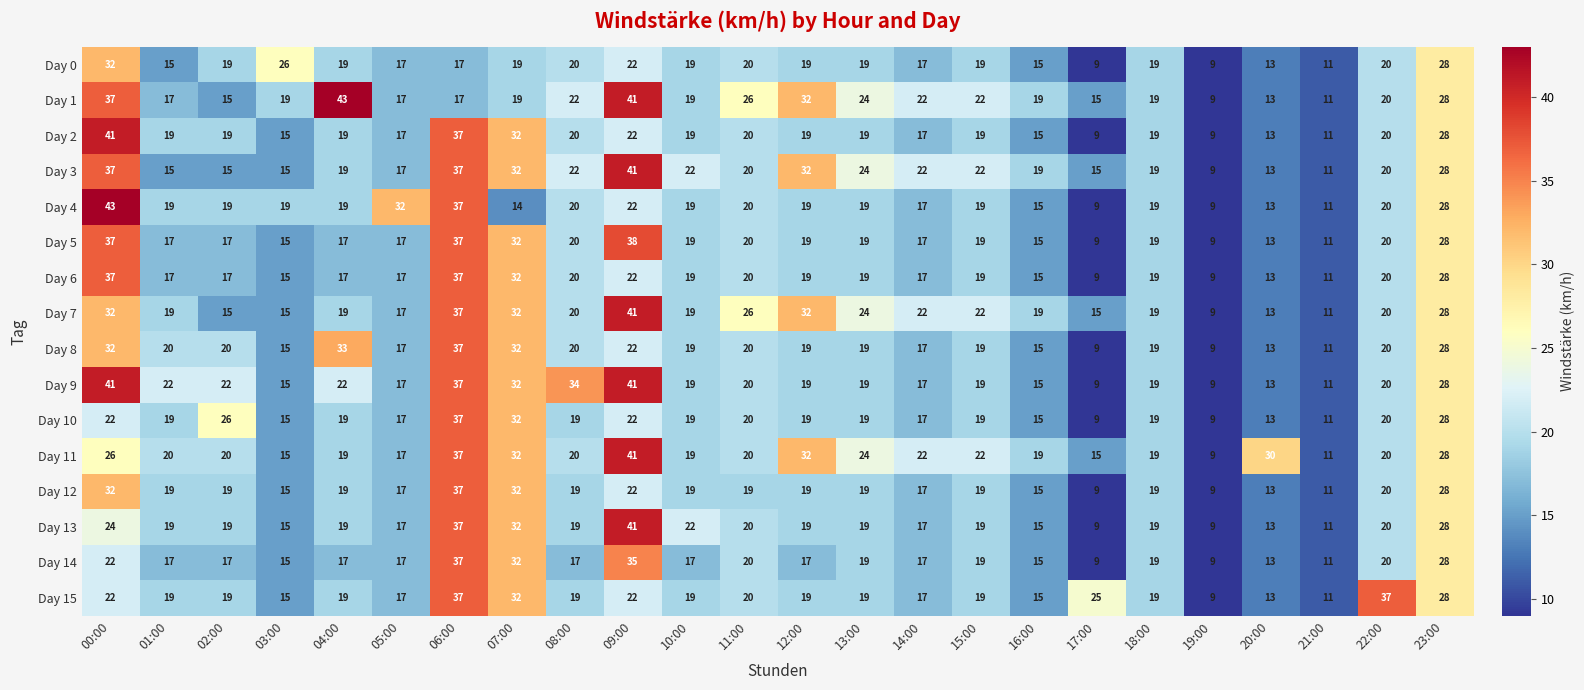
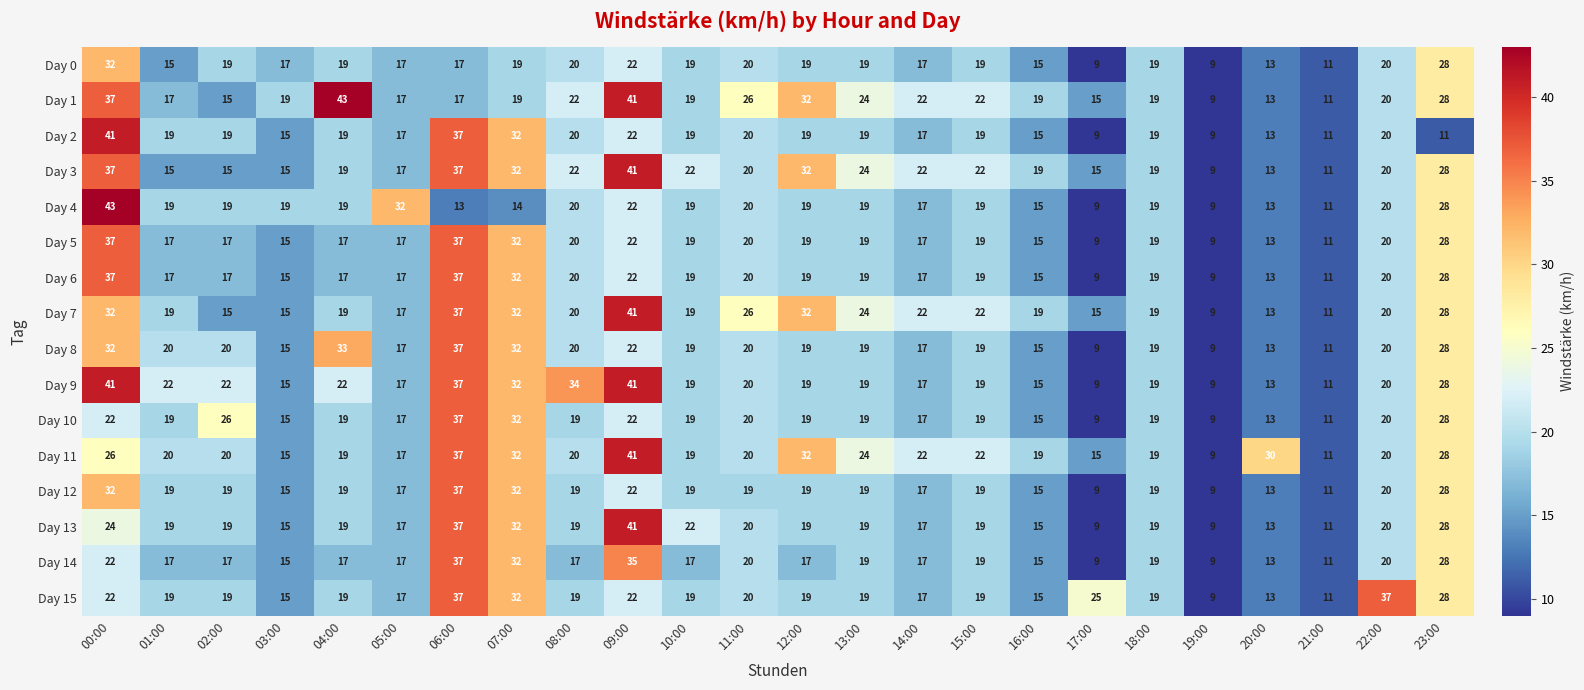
  {
    "Day 0": {
      "00:00": 32,
      "01:00": 15,
      "02:00": 19,
-     "03:00": 26,
+     "03:00": 17,
      "04:00": 19,
      "05:00": 17,
      "06:00": 17,
      "07:00": 19,
      "08:00": 20,
      "09:00": 22,
      "10:00": 19,
      "11:00": 20,
      "12:00": 19,
      "13:00": 19,
      "14:00": 17,
      "15:00": 19,
      "16:00": 15,
      "17:00": 9,
      "18:00": 19,
      "19:00": 9,
      "20:00": 13,
      "21:00": 11,
      "22:00": 20,
      "23:00": 28
    },
    "Day 2": {
      "00:00": 41,
      "01:00": 19,
      "02:00": 19,
      "03:00": 15,
      "04:00": 19,
      "05:00": 17,
      "06:00": 37,
      "07:00": 32,
      "08:00": 20,
      "09:00": 22,
      "10:00": 19,
      "11:00": 20,
      "12:00": 19,
      "13:00": 19,
      "14:00": 17,
      "15:00": 19,
      "16:00": 15,
      "17:00": 9,
      "18:00": 19,
      "19:00": 9,
      "20:00": 13,
      "21:00": 11,
      "22:00": 20,
-     "23:00": 28
+     "23:00": 11
    },
    "Day 4": {
      "00:00": 43,
      "01:00": 19,
      "02:00": 19,
      "03:00": 19,
      "04:00": 19,
      "05:00": 32,
-     "06:00": 37,
+     "06:00": 13,
      "07:00": 14,
      "08:00": 20,
      "09:00": 22,
      "10:00": 19,
      "11:00": 20,
      "12:00": 19,
      "13:00": 19,
      "14:00": 17,
      "15:00": 19,
      "16:00": 15,
      "17:00": 9,
      "18:00": 19,
      "19:00": 9,
      "20:00": 13,
      "21:00": 11,
      "22:00": 20,
      "23:00": 28
    },
    "Day 5": {
      "00:00": 37,
      "01:00": 17,
      "02:00": 17,
      "03:00": 15,
      "04:00": 17,
      "05:00": 17,
      "06:00": 37,
      "07:00": 32,
      "08:00": 20,
-     "09:00": 38,
+     "09:00": 22,
      "10:00": 19,
      "11:00": 20,
      "12:00": 19,
      "13:00": 19,
      "14:00": 17,
      "15:00": 19,
      "16:00": 15,
      "17:00": 9,
      "18:00": 19,
      "19:00": 9,
      "20:00": 13,
      "21:00": 11,
      "22:00": 20,
      "23:00": 28
    }
  }
